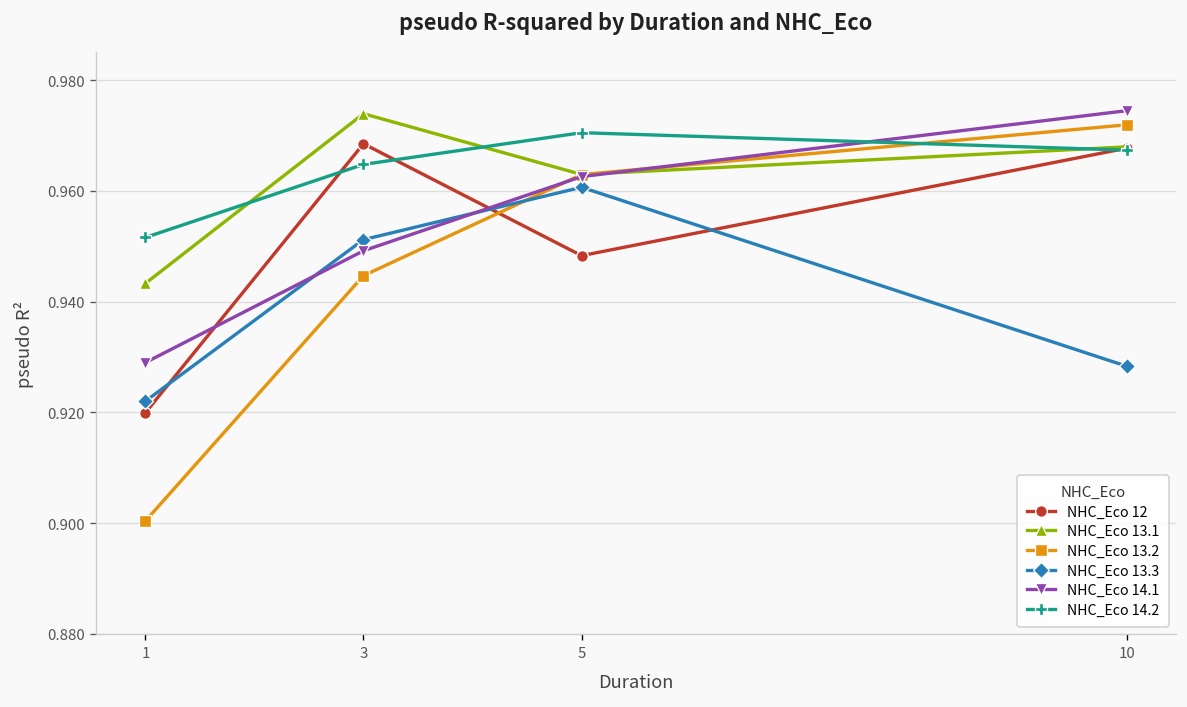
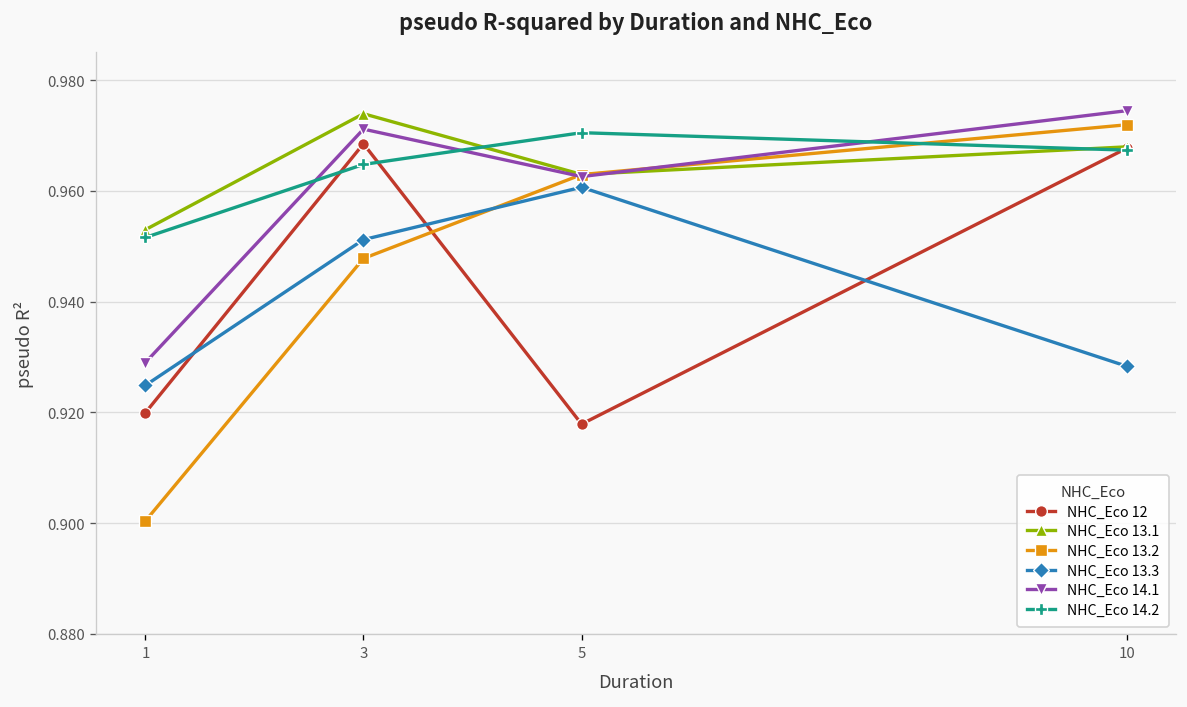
  {
    "NHC_Eco 12": {
      "1": 0.920,
      "3": 0.968,
-     "5": 0.948
+     "5": 0.918
    },
    "NHC_Eco 13.1": {
-     "1": 0.943,
+     "1": 0.953,
      "3": 0.974
    },
    "NHC_Eco 13.2": {
      "1": 0.900,
-     "3": 0.945,
+     "3": 0.948,
      "10": 0.972
    },
    "NHC_Eco 13.3": {
-     "1": 0.922,
+     "1": 0.925,
      "3": 0.951,
      "5": 0.961,
      "10": 0.928
    },
    "NHC_Eco 14.1": {
      "1": 0.929,
-     "3": 0.949,
+     "3": 0.971,
      "10": 0.974
    },
    "NHC_Eco 14.2": {
      "1": 0.952,
      "3": 0.965,
      "5": 0.970
    }
  }
